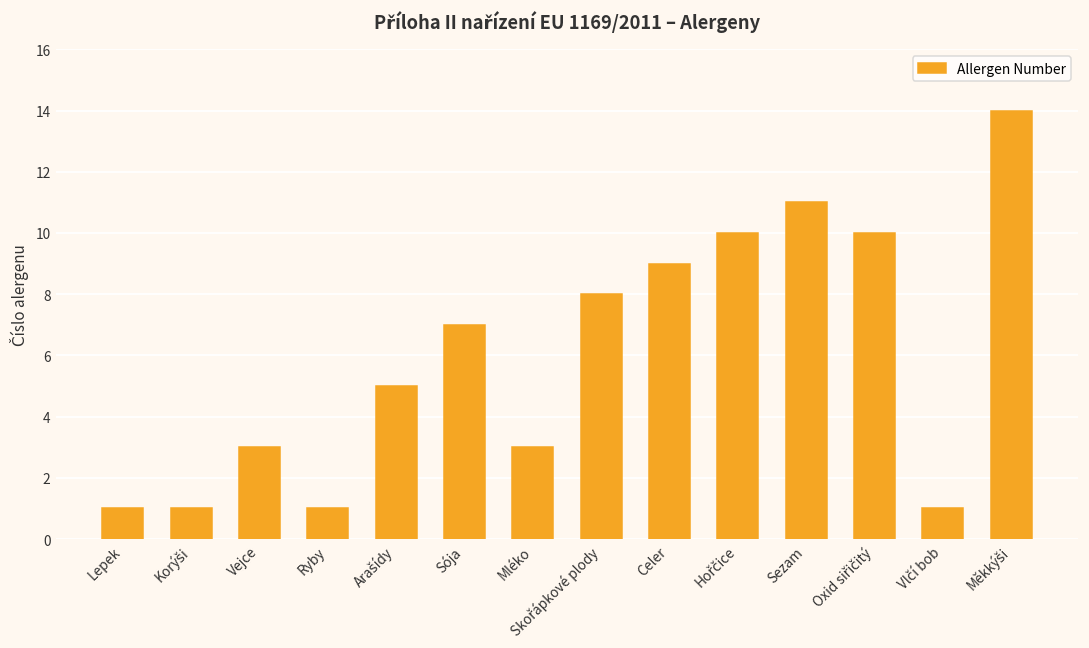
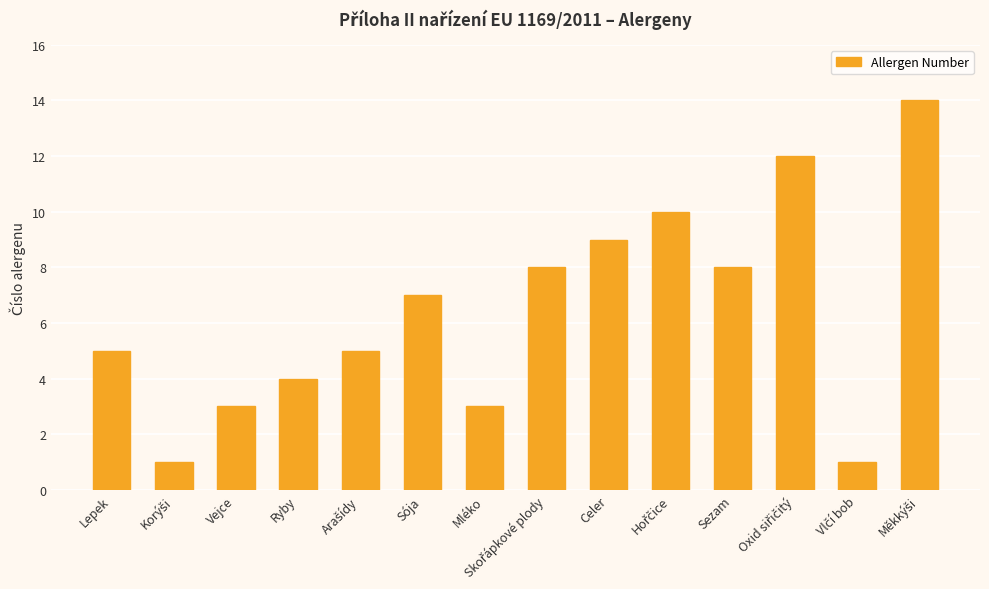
  {
-   "Lepek": 1,
+   "Lepek": 5,
    "Korýši": 1,
    "Vejce": 3,
-   "Ryby": 1,
+   "Ryby": 4,
    "Arašídy": 5,
    "Sója": 7,
    "Mléko": 3,
    "Skořápkové plody": 8,
    "Celer": 9,
    "Hořčice": 10,
-   "Sezam": 11,
-   "Oxid siřičitý": 10,
+   "Sezam": 8,
+   "Oxid siřičitý": 12,
    "Vlčí bob": 1,
    "Měkkýši": 14
  }
